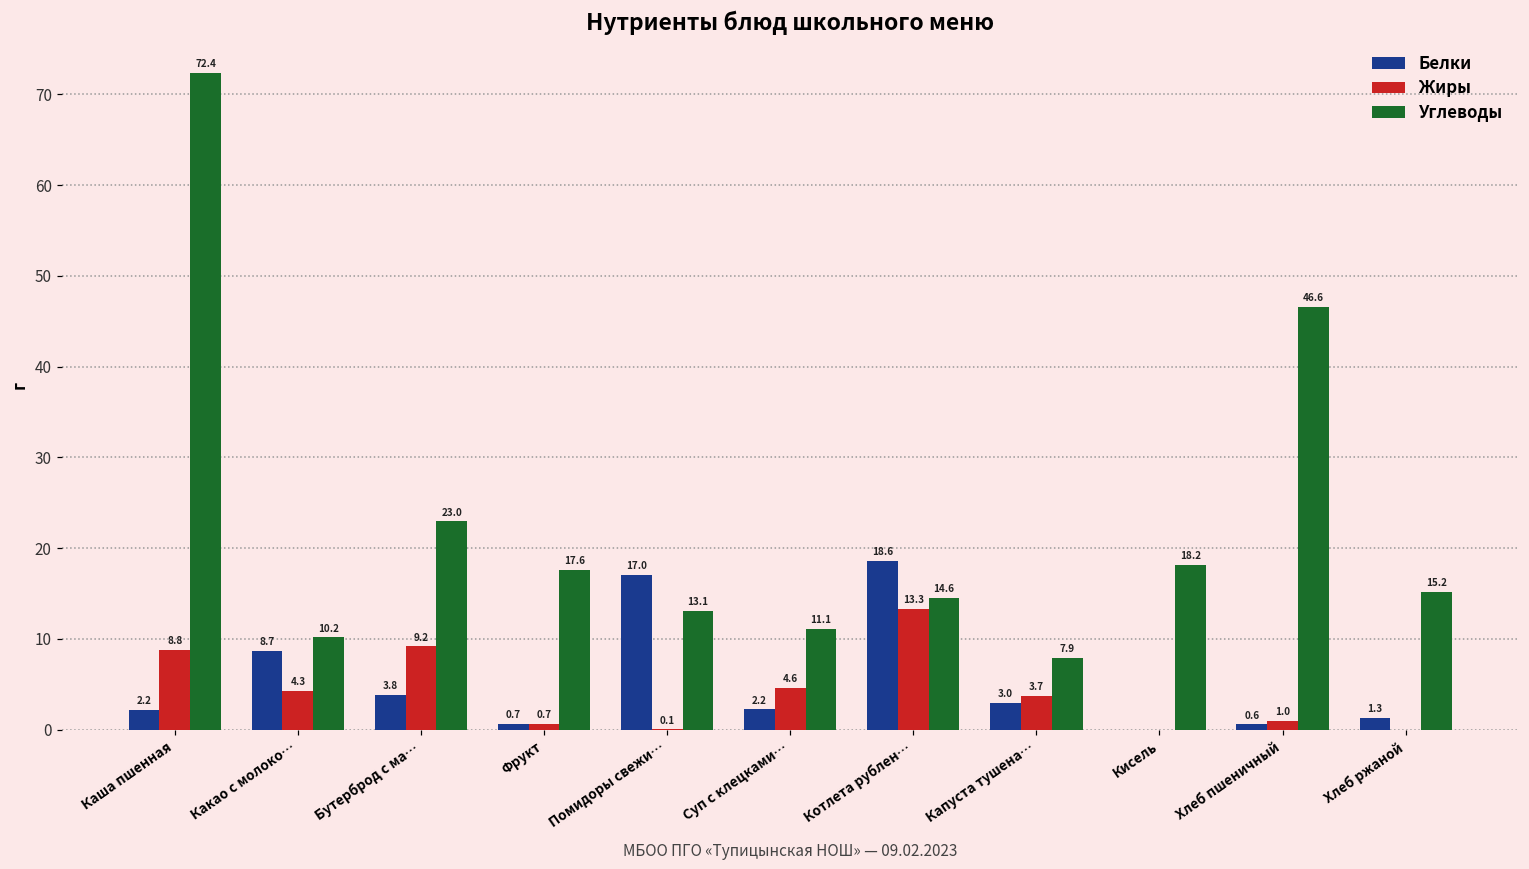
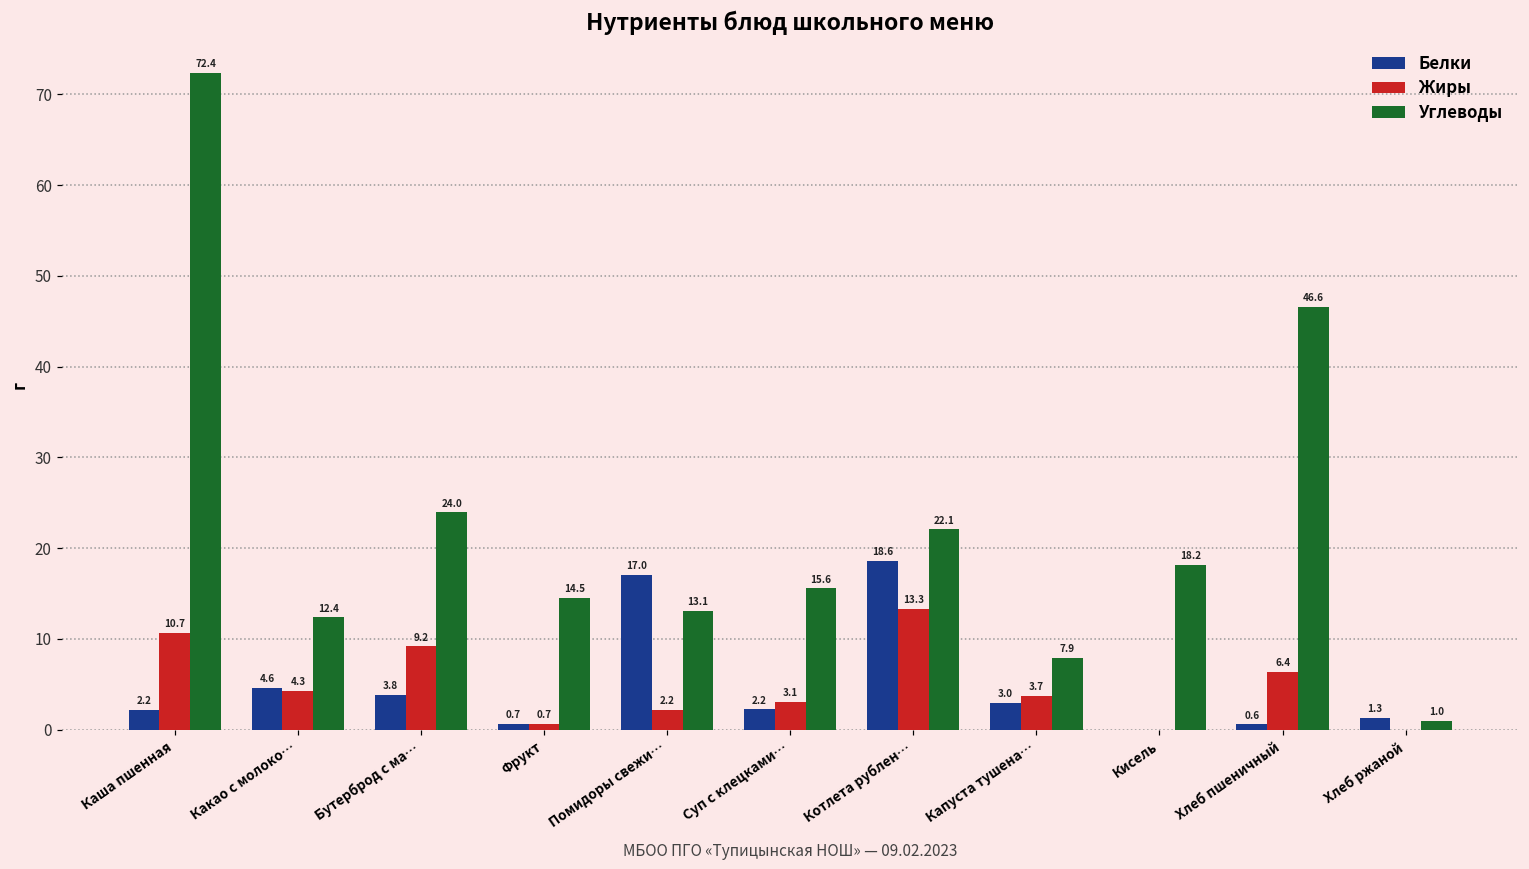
  {
    "Белки": {
      "Каша пшенная": 2.2,
-     "Какао с молоко…": 8.7,
+     "Какао с молоко…": 4.6,
      "Бутерброд с ма…": 3.8,
      "Фрукт": 0.7,
      "Помидоры свежи…": 17.0,
      "Суп с клецками…": 2.2,
      "Котлета рублен…": 18.6,
      "Капуста тушена…": 3.0,
      "Хлеб пшеничный": 0.6,
      "Хлеб ржаной": 1.3
    },
    "Жиры": {
-     "Каша пшенная": 8.8,
+     "Каша пшенная": 10.7,
      "Какао с молоко…": 4.3,
      "Бутерброд с ма…": 9.2,
      "Фрукт": 0.7,
-     "Помидоры свежи…": 0.1,
-     "Суп с клецками…": 4.6,
+     "Помидоры свежи…": 2.2,
+     "Суп с клецками…": 3.1,
      "Котлета рублен…": 13.3,
      "Капуста тушена…": 3.7,
-     "Хлеб пшеничный": 1.0
+     "Хлеб пшеничный": 6.4
    },
    "Углеводы": {
      "Каша пшенная": 72.4,
-     "Какао с молоко…": 10.2,
-     "Бутерброд с ма…": 23.0,
-     "Фрукт": 17.6,
+     "Какао с молоко…": 12.4,
+     "Бутерброд с ма…": 24.0,
+     "Фрукт": 14.5,
      "Помидоры свежи…": 13.1,
-     "Суп с клецками…": 11.1,
-     "Котлета рублен…": 14.6,
+     "Суп с клецками…": 15.6,
+     "Котлета рублен…": 22.1,
      "Капуста тушена…": 7.9,
      "Кисель": 18.2,
      "Хлеб пшеничный": 46.6,
-     "Хлеб ржаной": 15.2
+     "Хлеб ржаной": 1.0
    }
  }
